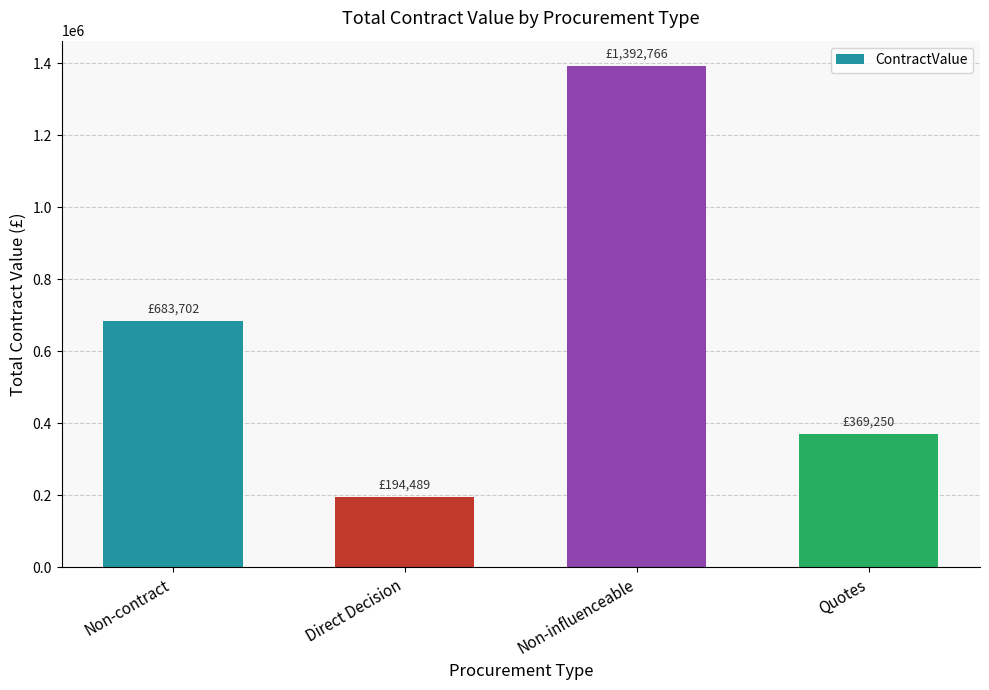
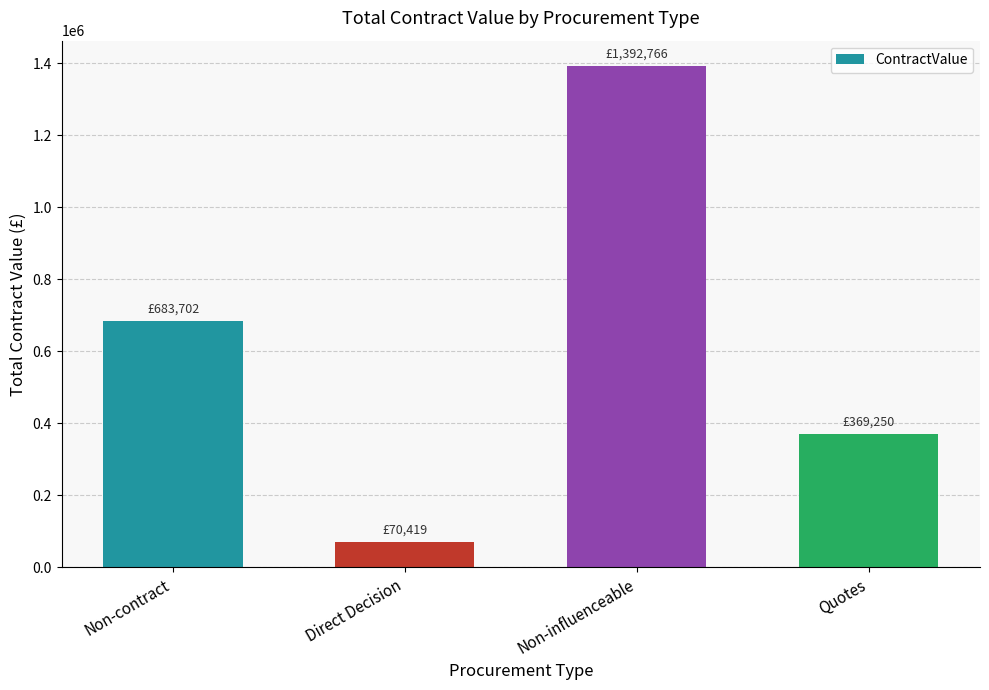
  {
    "Non-contract": "£683,702",
-   "Direct Decision": "£194,489",
+   "Direct Decision": "£70,419",
    "Non-influenceable": "£1,392,766",
    "Quotes": "£369,250"
  }
